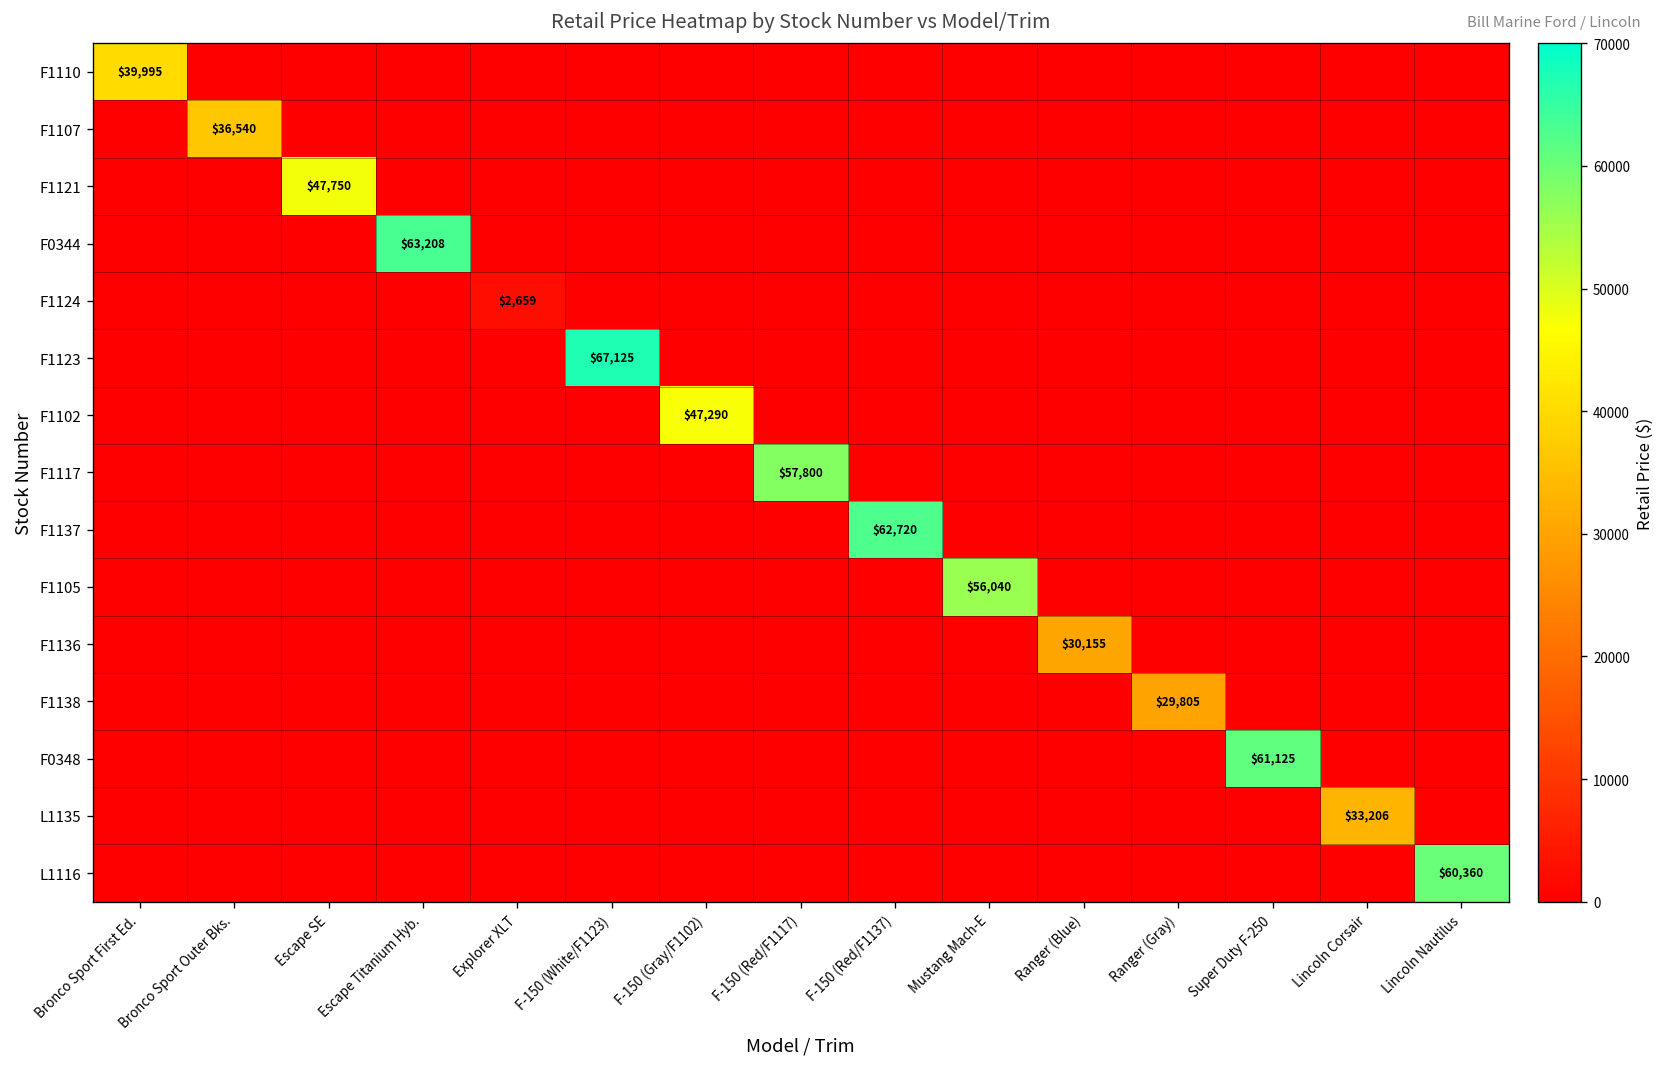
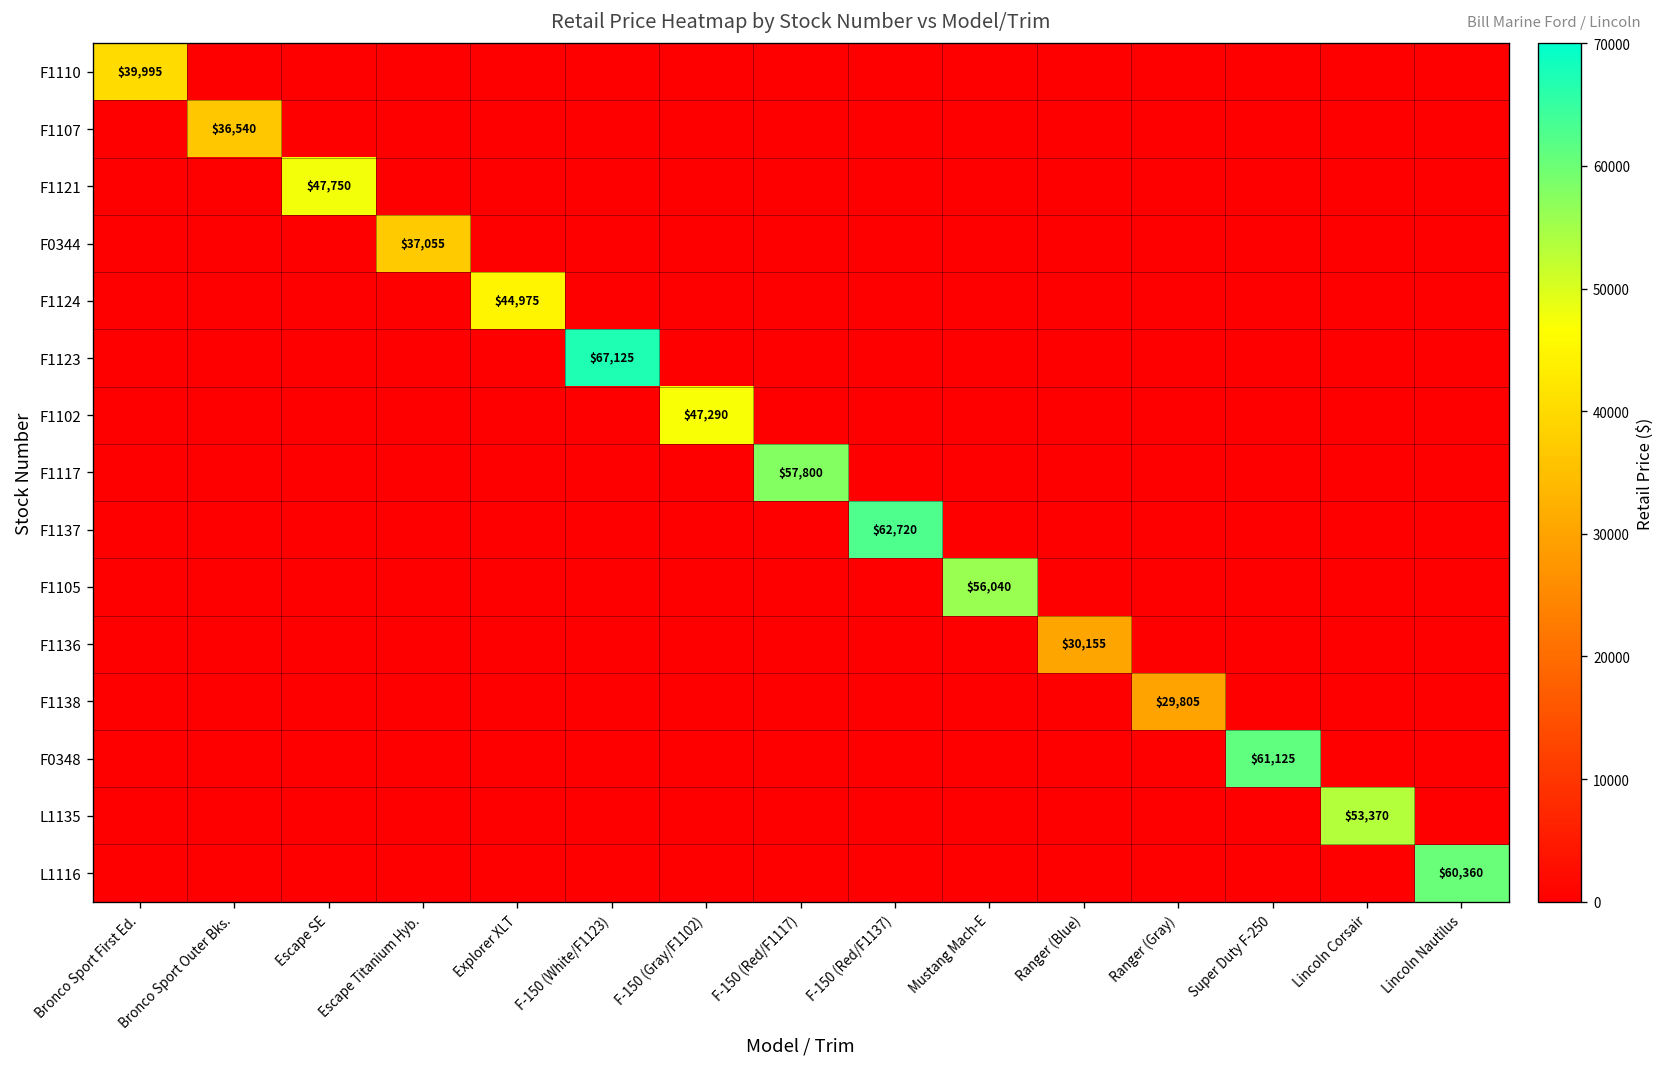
  {
    "F1110": {
      "Bronco Sport First Ed.": "$39,995"
    },
    "F1107": {
      "Bronco Sport Outer Bks.": "$36,540"
    },
    "F1121": {
      "Escape SE": "$47,750"
    },
    "F0344": {
-     "Escape Titanium Hyb.": "$63,208"
+     "Escape Titanium Hyb.": "$37,055"
    },
    "F1124": {
-     "Explorer XLT": "$2,659"
+     "Explorer XLT": "$44,975"
    },
    "F1123": {
      "F-150 (White/F1123)": "$67,125"
    },
    "F1102": {
      "F-150 (Gray/F1102)": "$47,290"
    },
    "F1117": {
      "F-150 (Red/F1117)": "$57,800"
    },
    "F1137": {
      "F-150 (Red/F1137)": "$62,720"
    },
    "F1105": {
      "Mustang Mach-E": "$56,040"
    },
    "F1136": {
      "Ranger (Blue)": "$30,155"
    },
    "F1138": {
      "Ranger (Gray)": "$29,805"
    },
    "F0348": {
      "Super Duty F-250": "$61,125"
    },
    "L1135": {
-     "Lincoln Corsair": "$33,206"
+     "Lincoln Corsair": "$53,370"
    },
    "L1116": {
      "Lincoln Nautilus": "$60,360"
    }
  }
